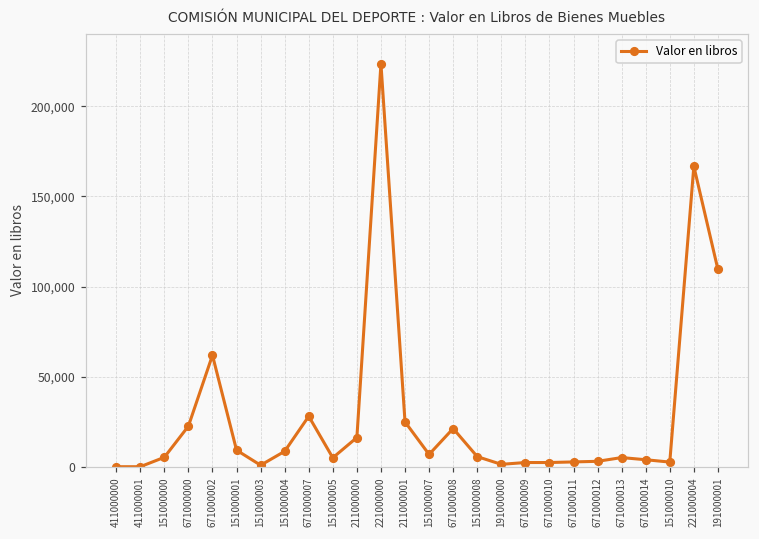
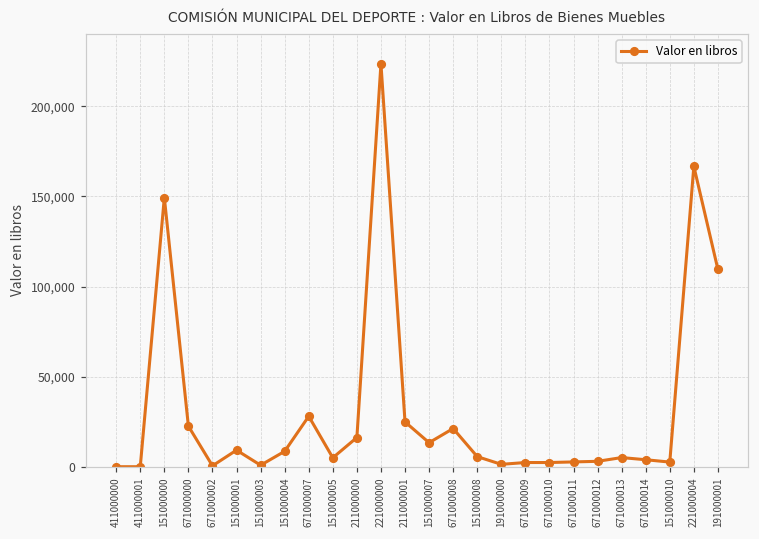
  {
    "411000000": "0",
    "411000001": "0",
-   "151000000": "5,000",
+   "151000000": "149,000",
    "671000000": "23,000",
-   "671000002": "62,000",
+   "671000002": "1,000",
    "151000001": "9,000",
    "151000003": "1,000",
    "151000004": "9,000",
    "671000007": "28,000",
    "151000005": "5,000",
    "211000000": "16,000",
    "221000000": "224,000",
    "211000001": "25,000",
-   "151000007": "7,000",
+   "151000007": "13,000",
    "671000008": "21,000",
    "151000008": "6,000",
    "191000000": "1,000",
    "671000009": "2,000",
    "671000010": "2,000",
    "671000011": "3,000",
    "671000012": "3,000",
    "671000013": "5,000",
    "671000014": "4,000",
    "151000010": "3,000",
    "221000004": "167,000",
    "191000001": "109,000"
  }
